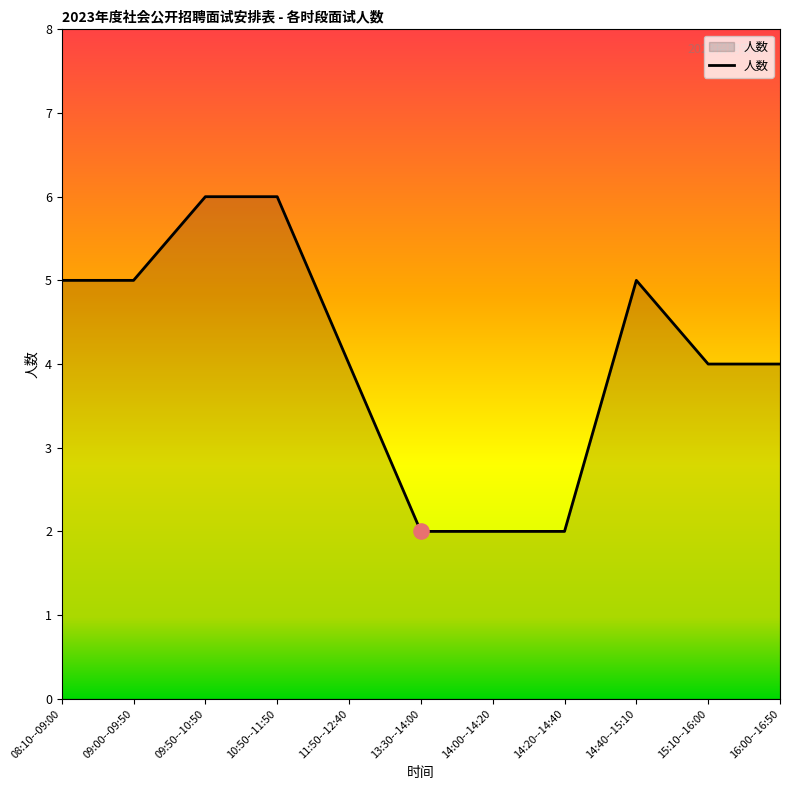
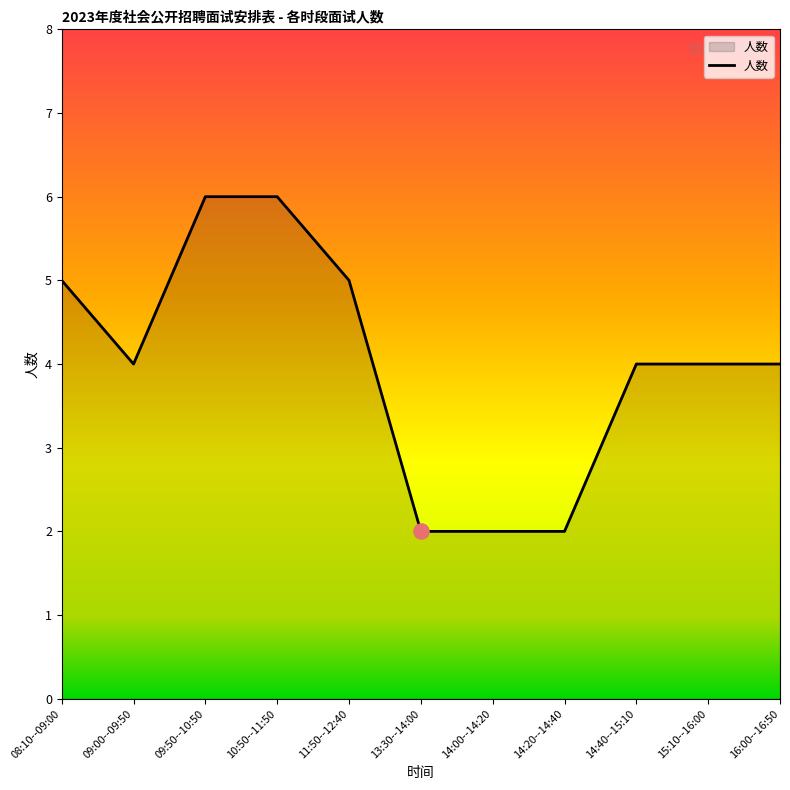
  {
    "人数": {
      "08:10--09:00": 5,
-     "09:00--09:50": 5,
+     "09:00--09:50": 4,
      "09:50--10:50": 6,
      "10:50--11:50": 6,
-     "11:50--12:40": 4,
+     "11:50--12:40": 5,
      "14:00--14:20": 2,
      "14:20--14:40": 2,
-     "14:40--15:10": 5,
+     "14:40--15:10": 4,
      "15:10--16:00": 4,
      "16:00--16:50": 4
    }
  }
